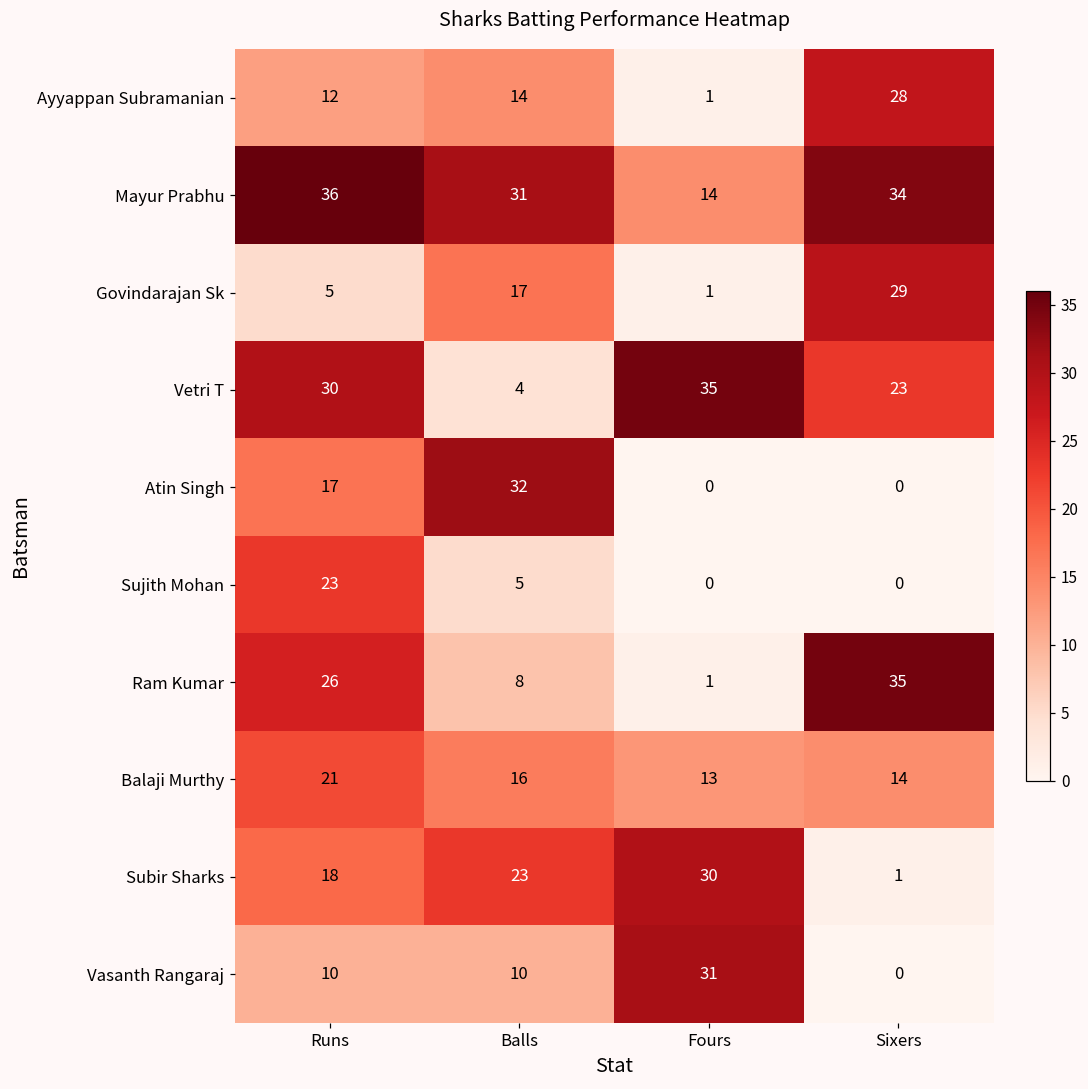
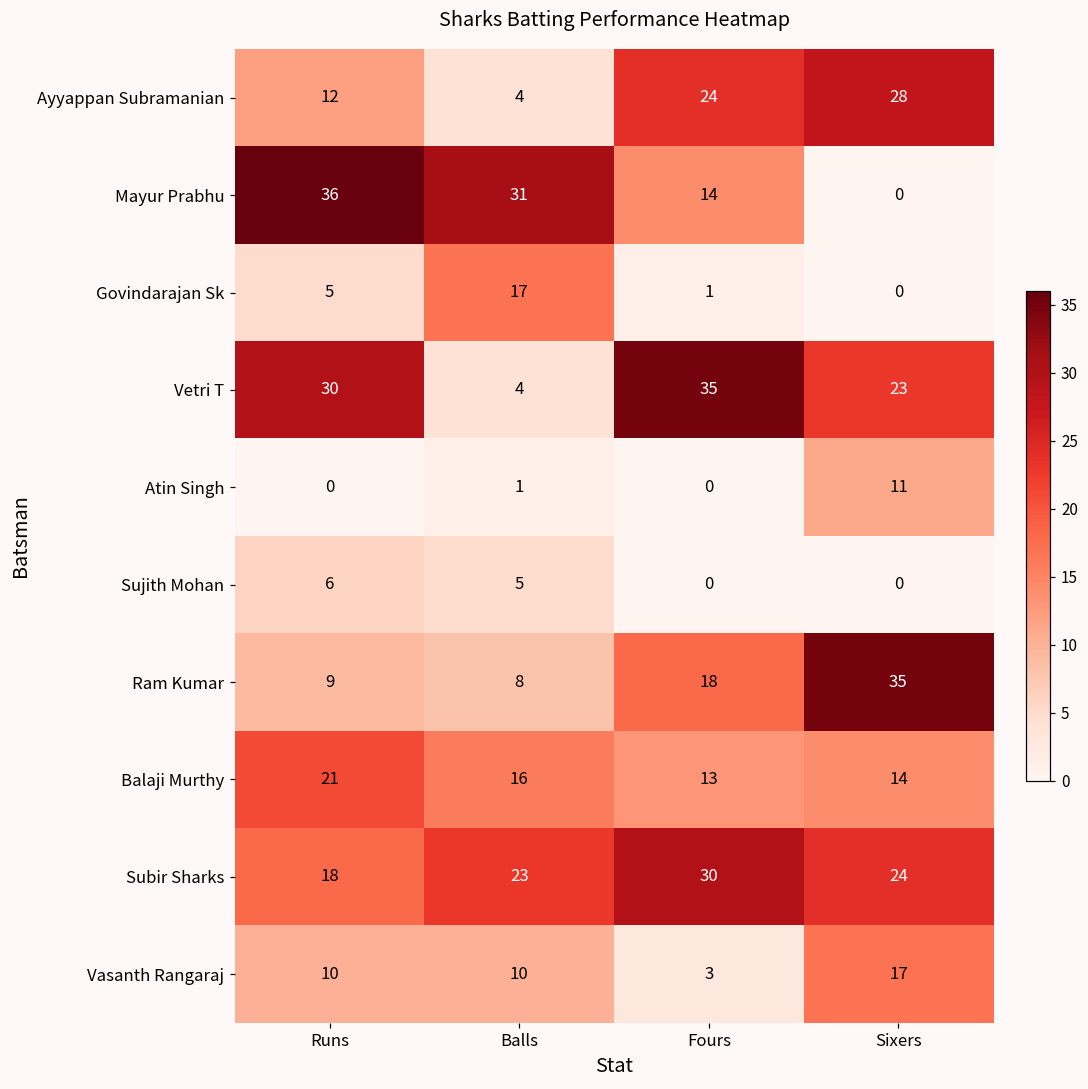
  {
    "Ayyappan Subramanian": {
      "Runs": 12,
-     "Balls": 14,
-     "Fours": 1,
+     "Balls": 4,
+     "Fours": 24,
      "Sixers": 28
    },
    "Mayur Prabhu": {
      "Runs": 36,
      "Balls": 31,
      "Fours": 14,
-     "Sixers": 34
+     "Sixers": 0
    },
    "Govindarajan Sk": {
      "Runs": 5,
      "Balls": 17,
      "Fours": 1,
-     "Sixers": 29
+     "Sixers": 0
    },
    "Vetri T": {
      "Runs": 30,
      "Balls": 4,
      "Fours": 35,
      "Sixers": 23
    },
    "Atin Singh": {
-     "Runs": 17,
-     "Balls": 32,
+     "Runs": 0,
+     "Balls": 1,
      "Fours": 0,
-     "Sixers": 0
+     "Sixers": 11
    },
    "Sujith Mohan": {
-     "Runs": 23,
+     "Runs": 6,
      "Balls": 5,
      "Fours": 0,
      "Sixers": 0
    },
    "Ram Kumar": {
-     "Runs": 26,
+     "Runs": 9,
      "Balls": 8,
-     "Fours": 1,
+     "Fours": 18,
      "Sixers": 35
    },
    "Balaji Murthy": {
      "Runs": 21,
      "Balls": 16,
      "Fours": 13,
      "Sixers": 14
    },
    "Subir Sharks": {
      "Runs": 18,
      "Balls": 23,
      "Fours": 30,
-     "Sixers": 1
+     "Sixers": 24
    },
    "Vasanth Rangaraj": {
      "Runs": 10,
      "Balls": 10,
-     "Fours": 31,
-     "Sixers": 0
+     "Fours": 3,
+     "Sixers": 17
    }
  }
